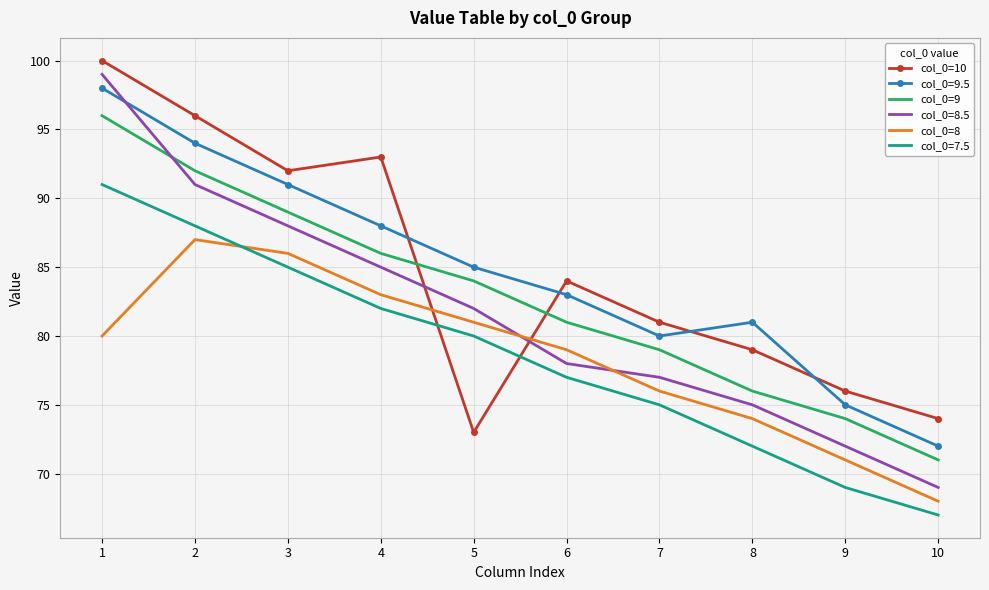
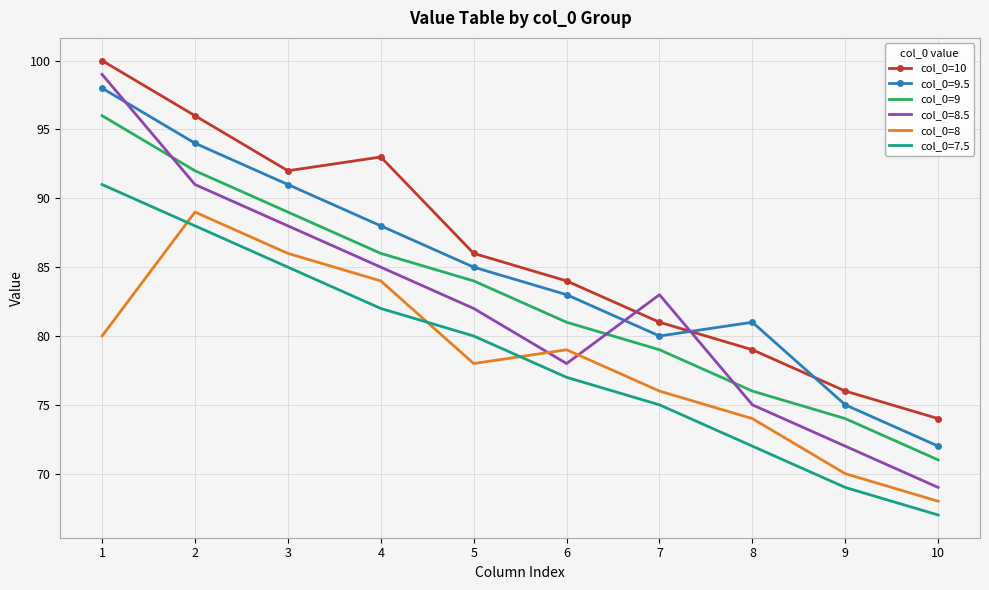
  {
    "col_0=10": {
      "1": 100,
      "2": 96,
      "3": 92,
      "4": 93,
-     "5": 73,
+     "5": 86,
      "6": 84,
      "7": 81,
      "8": 79,
      "9": 76,
      "10": 74
    },
    "col_0=9.5": {
      "1": 98,
      "2": 94,
      "3": 91,
      "4": 88,
      "5": 85,
      "6": 83,
      "7": 80,
      "8": 81,
      "9": 75,
      "10": 72
    },
    "col_0=8.5": {
      "1": 99,
      "2": 91,
      "3": 88,
      "4": 85,
      "5": 82,
      "6": 78,
-     "7": 77,
+     "7": 83,
      "8": 75,
      "9": 72,
      "10": 69
    },
    "col_0=8": {
      "1": 80,
-     "2": 87,
+     "2": 89,
      "3": 86,
-     "4": 83,
-     "5": 81,
+     "4": 84,
+     "5": 78,
      "6": 79,
      "7": 76,
      "8": 74,
-     "9": 71,
+     "9": 70,
      "10": 68
    }
  }
